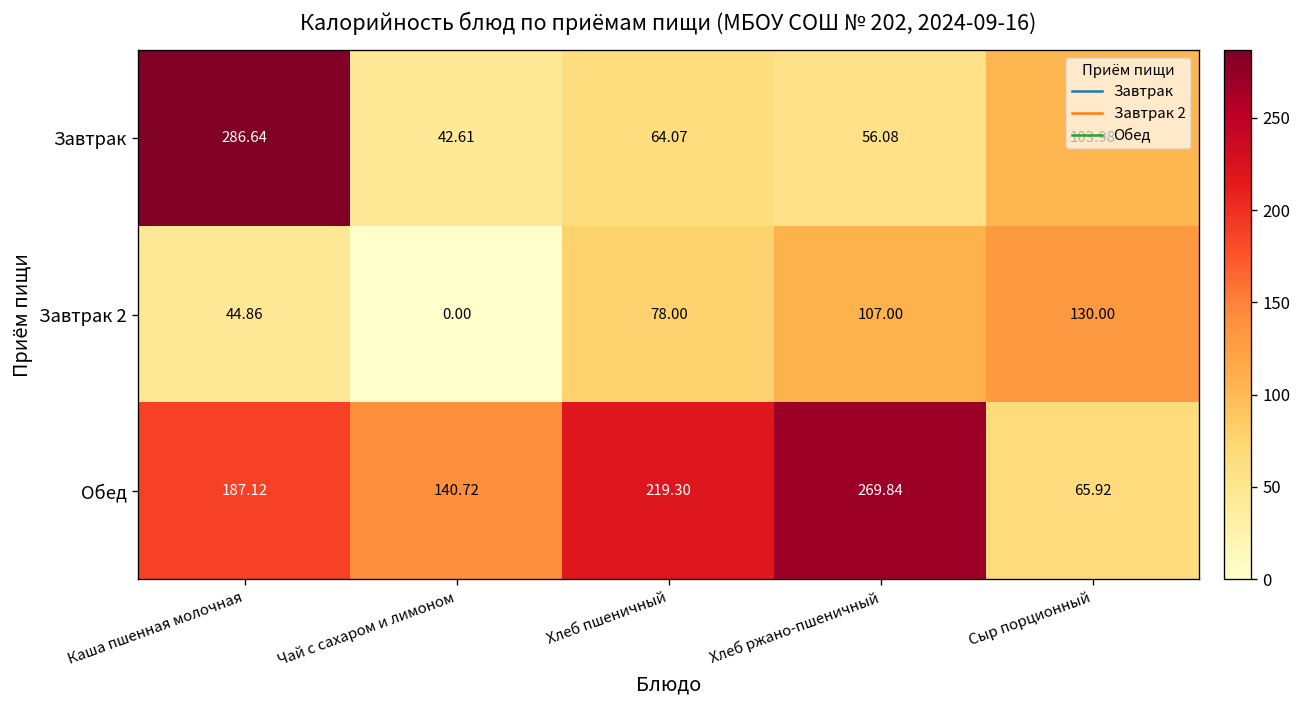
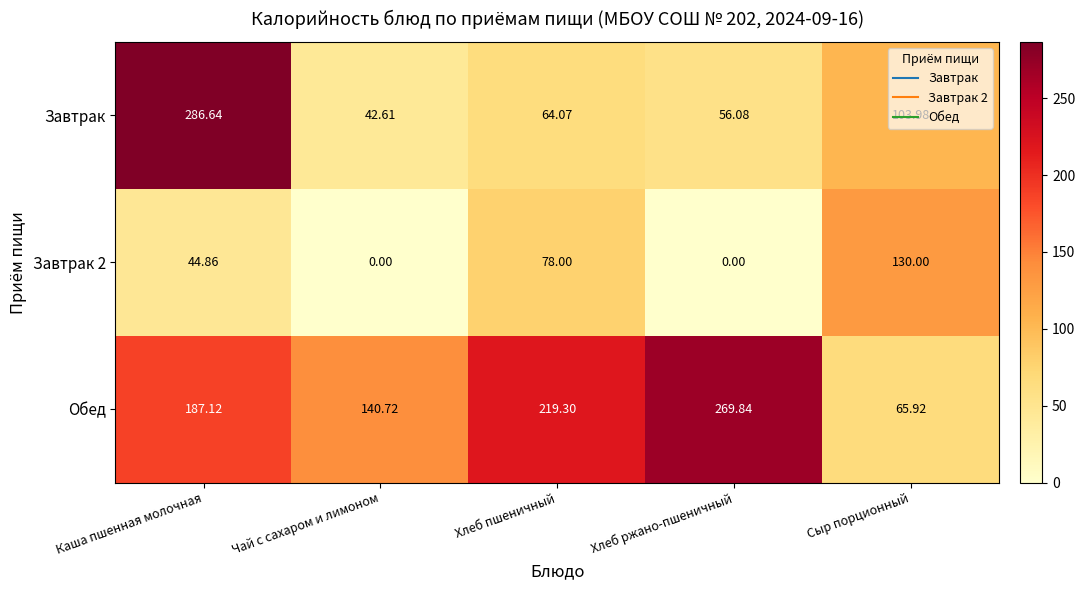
  {
    "Завтрак": {
      "Каша пшенная молочная": 286.64,
      "Чай с сахаром и лимоном": 42.61,
      "Хлеб пшеничный": 64.07,
      "Хлеб ржано-пшеничный": 56.08
    },
    "Завтрак 2": {
      "Каша пшенная молочная": 44.86,
      "Чай с сахаром и лимоном": 0.00,
      "Хлеб пшеничный": 78.00,
-     "Хлеб ржано-пшеничный": 107.00,
+     "Хлеб ржано-пшеничный": 0.00,
      "Сыр порционный": 130.00
    },
    "Обед": {
      "Каша пшенная молочная": 187.12,
      "Чай с сахаром и лимоном": 140.72,
      "Хлеб пшеничный": 219.30,
      "Хлеб ржано-пшеничный": 269.84,
      "Сыр порционный": 65.92
    }
  }
